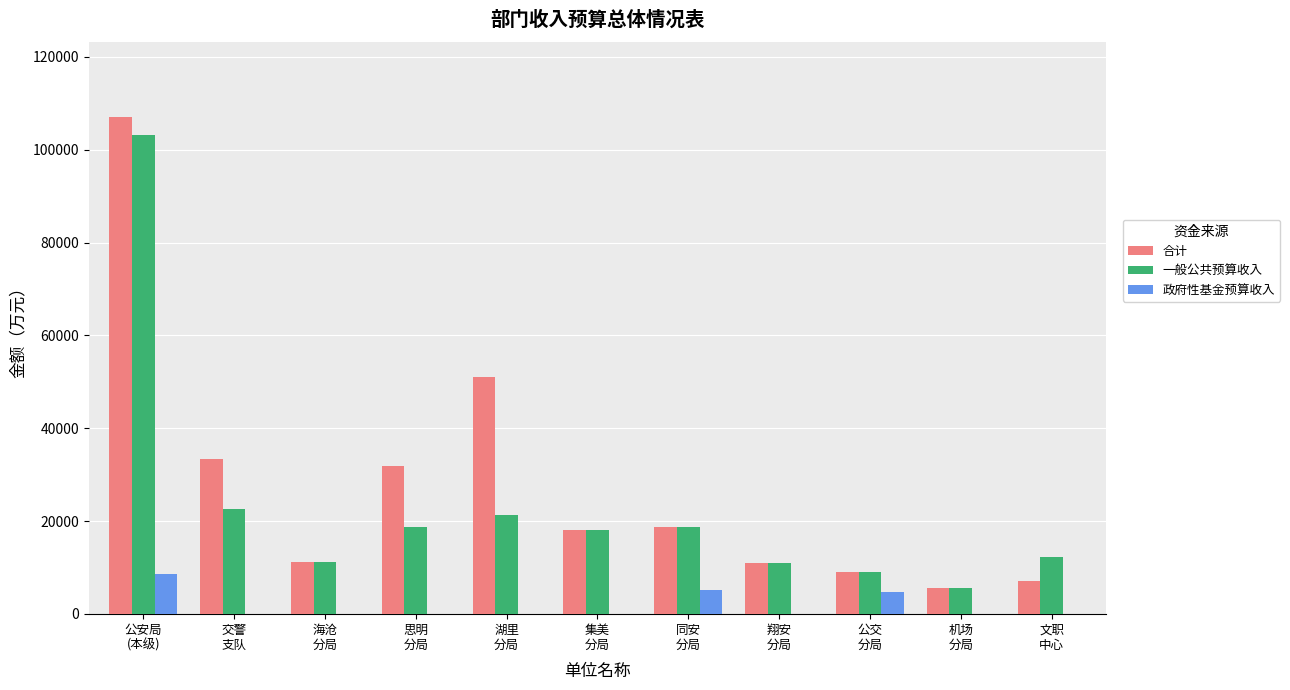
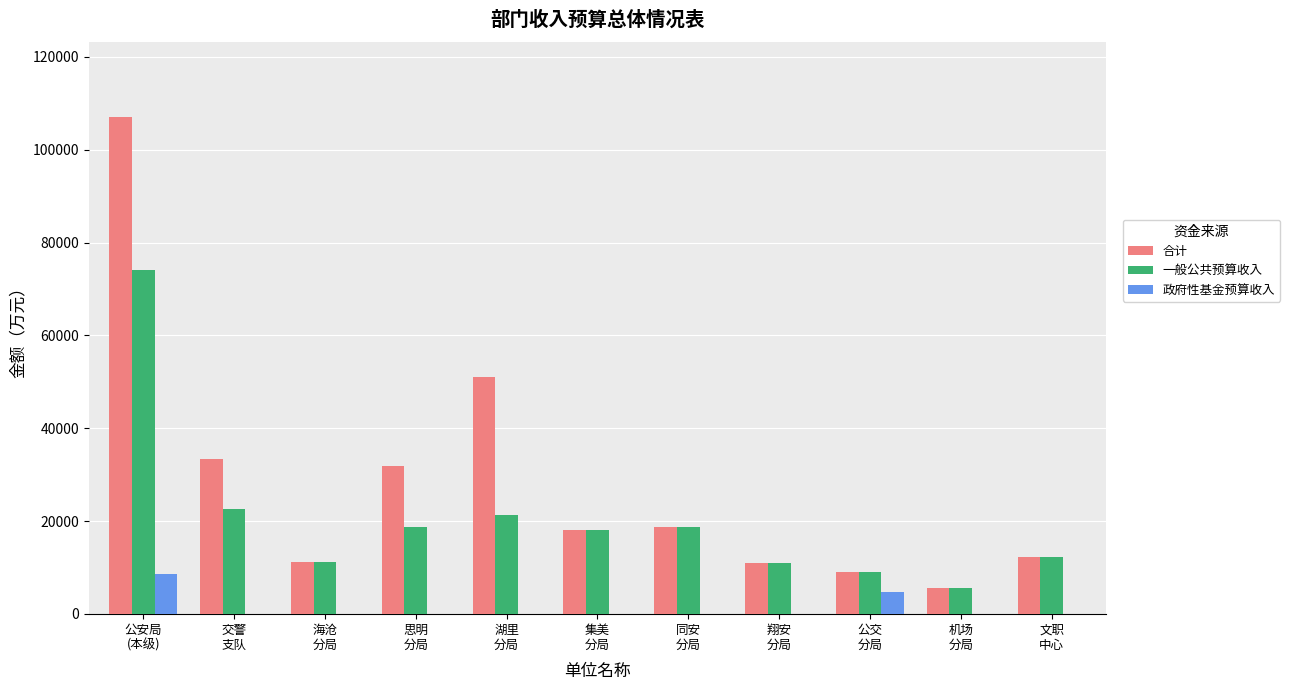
  {
    "合计": {
      "公安局 (本级)": 107000,
      "交警 支队": 33000,
      "海沧 分局": 11000,
      "思明 分局": 32000,
      "湖里 分局": 51000,
      "集美 分局": 18000,
      "同安 分局": 19000,
      "翔安 分局": 11000,
      "公交 分局": 9000,
      "机场 分局": 5000,
-     "文职 中心": 7000
+     "文职 中心": 12000
    },
    "一般公共预算收入": {
-     "公安局 (本级)": 103000,
+     "公安局 (本级)": 74000,
      "交警 支队": 23000,
      "海沧 分局": 11000,
      "思明 分局": 19000,
      "湖里 分局": 21000,
      "集美 分局": 18000,
      "同安 分局": 19000,
      "翔安 分局": 11000,
      "公交 分局": 9000,
      "机场 分局": 5000,
      "文职 中心": 12000
    },
    "政府性基金预算收入": {
      "公安局 (本级)": 8000,
      "交警 支队": 0,
      "海沧 分局": 0,
      "思明 分局": 0,
      "湖里 分局": 0,
      "集美 分局": 0,
-     "同安 分局": 5000,
+     "同安 分局": 0,
      "翔安 分局": 0,
      "公交 分局": 5000,
      "机场 分局": 0,
      "文职 中心": 0
    }
  }
